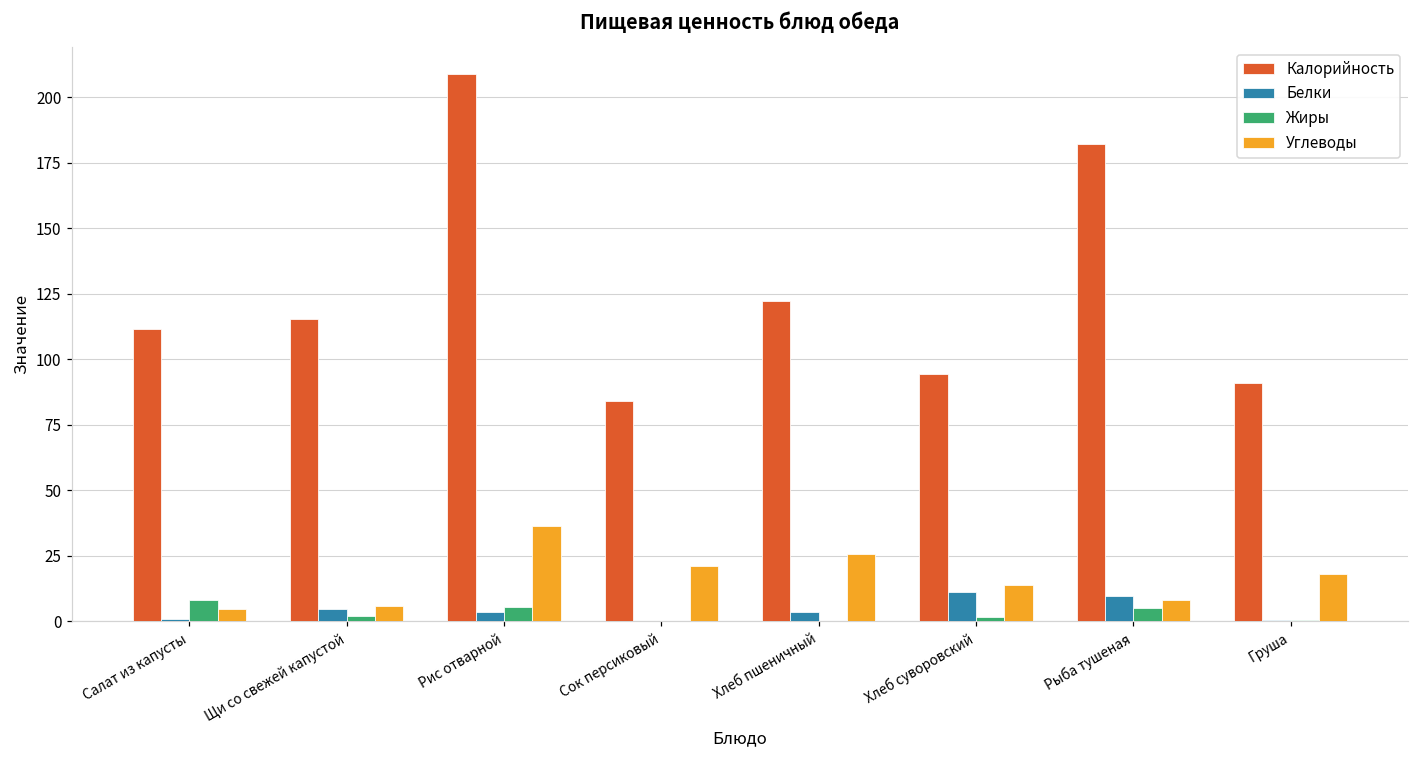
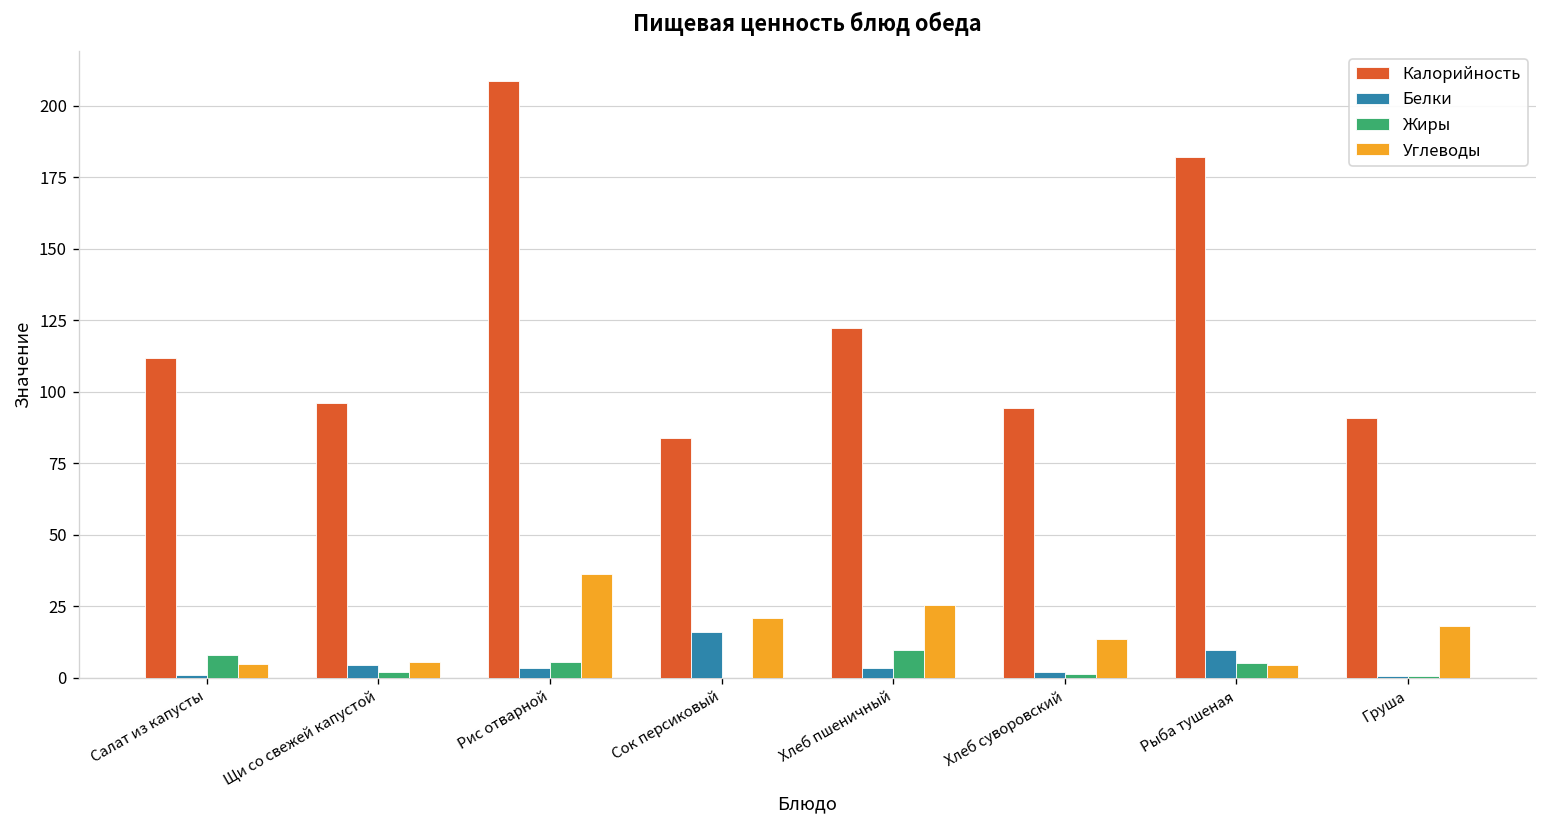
  {
    "Калорийность": {
      "Салат из капусты": 112,
-     "Щи со свежей капустой": 115,
+     "Щи со свежей капустой": 96,
      "Рис отварной": 209,
      "Сок персиковый": 84,
      "Хлеб пшеничный": 122,
      "Хлеб суворовский": 95,
      "Рыба тушеная": 182,
      "Груша": 91
    },
    "Белки": {
      "Салат из капусты": 1,
      "Щи со свежей капустой": 5,
      "Рис отварной": 4,
-     "Сок персиковый": 0,
+     "Сок персиковый": 16,
      "Хлеб пшеничный": 3,
-     "Хлеб суворовский": 11,
+     "Хлеб суворовский": 2,
      "Рыба тушеная": 10
    },
    "Жиры": {
      "Салат из капусты": 8,
      "Щи со свежей капустой": 2,
      "Рис отварной": 5,
      "Сок персиковый": 0,
-     "Хлеб пшеничный": 0,
+     "Хлеб пшеничный": 10,
      "Хлеб суворовский": 2,
      "Рыба тушеная": 5
    },
    "Углеводы": {
      "Салат из капусты": 5,
      "Щи со свежей капустой": 6,
      "Рис отварной": 36,
      "Сок персиковый": 21,
      "Хлеб пшеничный": 26,
      "Хлеб суворовский": 14,
-     "Рыба тушеная": 8,
+     "Рыба тушеная": 4,
      "Груша": 18
    }
  }
